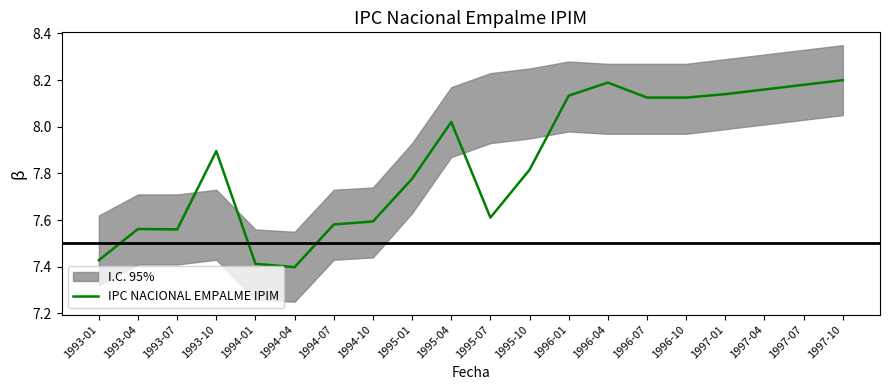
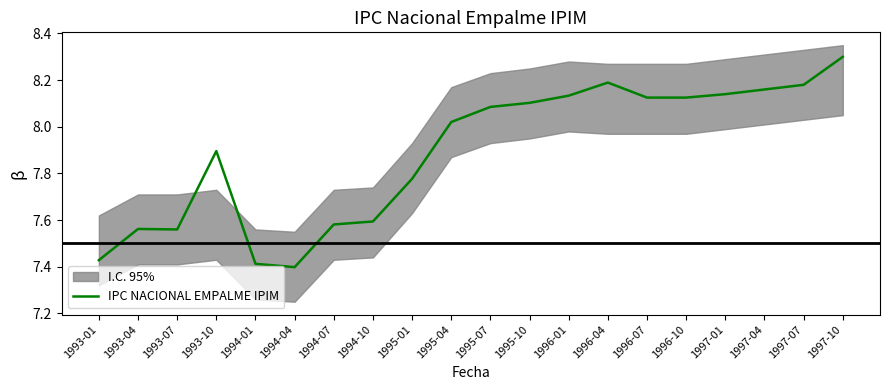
  {
    "IPC NACIONAL EMPALME IPIM": {
      "1993-01": 7.43,
      "1993-04": 7.56,
      "1993-07": 7.56,
      "1993-10": 7.90,
      "1994-01": 7.41,
      "1994-04": 7.40,
      "1994-07": 7.58,
      "1994-10": 7.59,
      "1995-01": 7.78,
      "1995-04": 8.02,
-     "1995-07": 7.61,
-     "1995-10": 7.82,
+     "1995-07": 8.09,
+     "1995-10": 8.10,
      "1996-01": 8.13,
      "1996-04": 8.19,
      "1996-07": 8.13,
      "1996-10": 8.13,
      "1997-01": 8.14,
      "1997-04": 8.16,
      "1997-07": 8.18,
-     "1997-10": 8.2
+     "1997-10": 8.3
    }
  }
